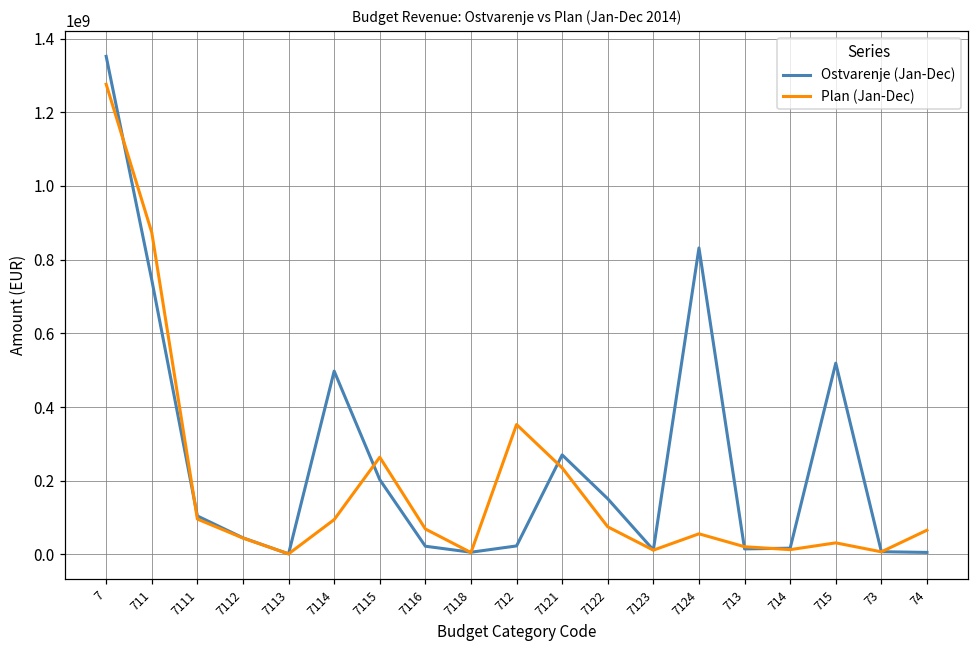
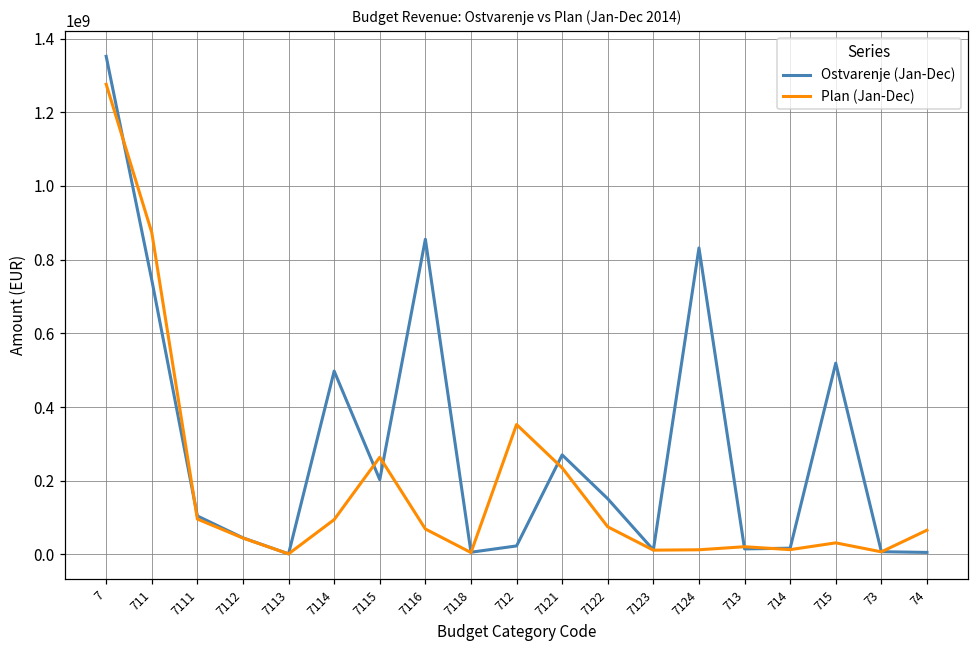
  {
    "Ostvarenje (Jan-Dec)": {
      "7": 1350000000,
      "711": 750000000,
      "7111": 100000000,
      "7114": 500000000,
      "7115": 200000000,
-     "7116": 20000000,
+     "7116": 860000000,
      "712": 20000000,
      "7121": 270000000,
      "7122": 150000000,
      "7124": 830000000,
      "715": 520000000,
      "74": 10000000
    },
    "Plan (Jan-Dec)": {
      "7": 1280000000,
      "711": 870000000,
      "7111": 100000000,
      "7114": 90000000,
      "7115": 260000000,
      "7116": 70000000,
      "712": 350000000,
      "7121": 230000000,
      "7122": 70000000,
-     "7124": 60000000,
+     "7124": 10000000,
      "715": 30000000,
      "74": 70000000
    }
  }
